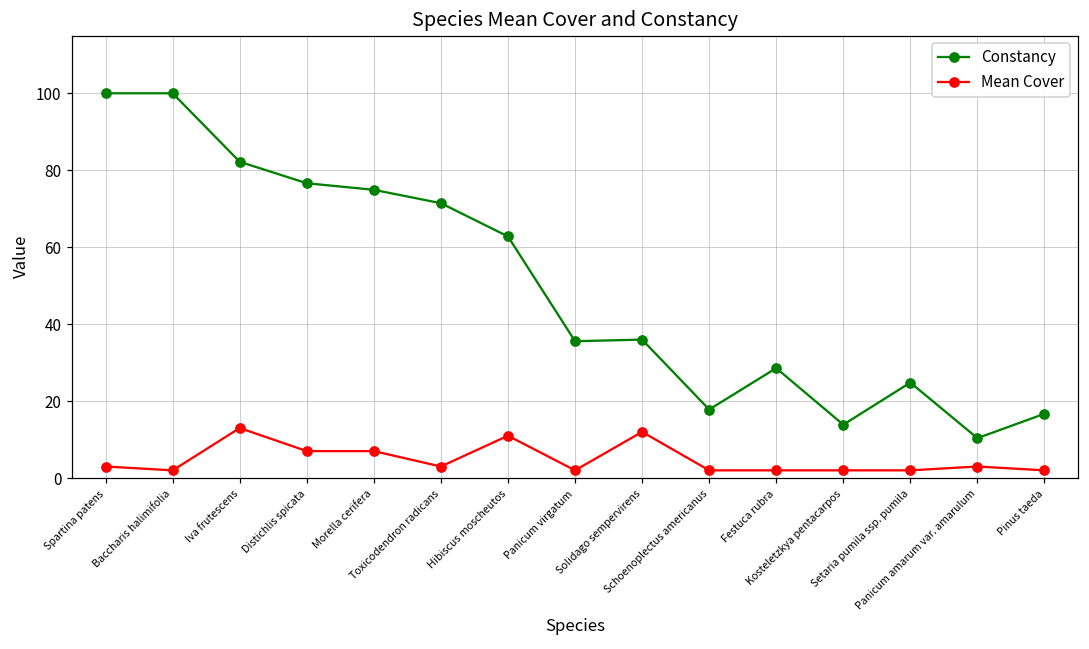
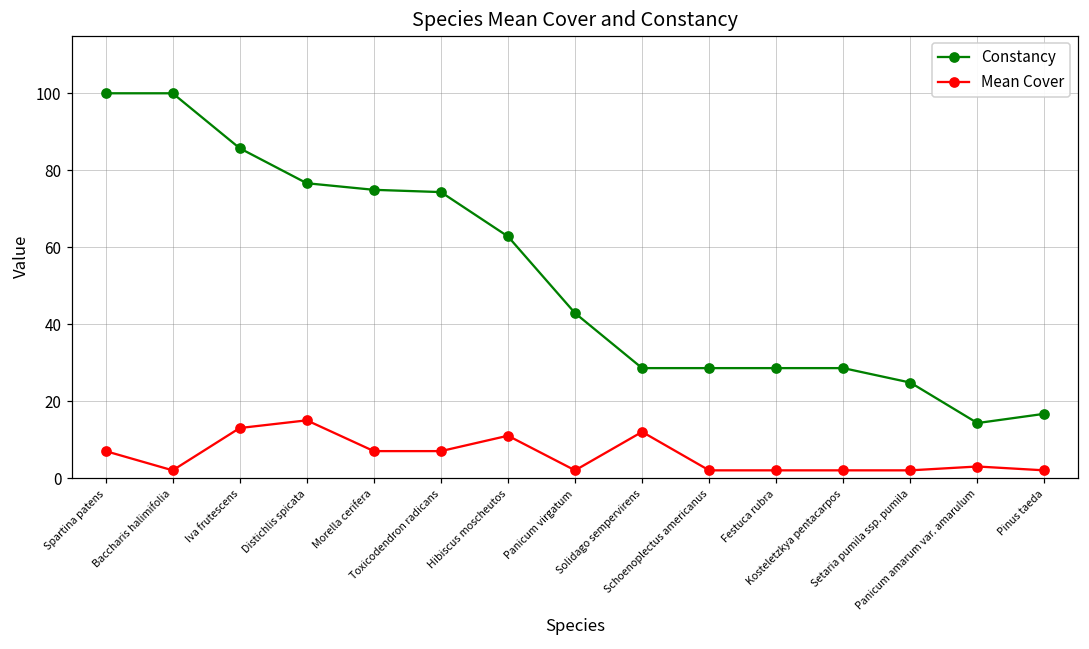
  {
    "Constancy": {
      "Spartina patens": 100,
      "Baccharis halimifolia": 100,
-     "Iva frutescens": 82,
+     "Iva frutescens": 86,
      "Distichlis spicata": 77,
      "Morella cerifera": 75,
-     "Toxicodendron radicans": 71,
+     "Toxicodendron radicans": 74,
      "Hibiscus moscheutos": 63,
-     "Panicum virgatum": 36,
-     "Solidago sempervirens": 36,
-     "Schoenoplectus americanus": 18,
+     "Panicum virgatum": 43,
+     "Solidago sempervirens": 29,
+     "Schoenoplectus americanus": 29,
      "Festuca rubra": 29,
-     "Kosteletzkya pentacarpos": 14,
+     "Kosteletzkya pentacarpos": 29,
      "Setaria pumila ssp. pumila": 25,
-     "Panicum amarum var. amarulum": 10,
+     "Panicum amarum var. amarulum": 14,
      "Pinus taeda": 17
    },
    "Mean Cover": {
-     "Spartina patens": 3,
+     "Spartina patens": 7,
      "Baccharis halimifolia": 2,
      "Iva frutescens": 13,
-     "Distichlis spicata": 7,
+     "Distichlis spicata": 15,
      "Morella cerifera": 7,
-     "Toxicodendron radicans": 3,
+     "Toxicodendron radicans": 7,
      "Hibiscus moscheutos": 11,
      "Panicum virgatum": 2,
      "Solidago sempervirens": 12,
      "Schoenoplectus americanus": 2,
      "Festuca rubra": 2,
      "Kosteletzkya pentacarpos": 2,
      "Setaria pumila ssp. pumila": 2,
      "Panicum amarum var. amarulum": 3,
      "Pinus taeda": 2
    }
  }
